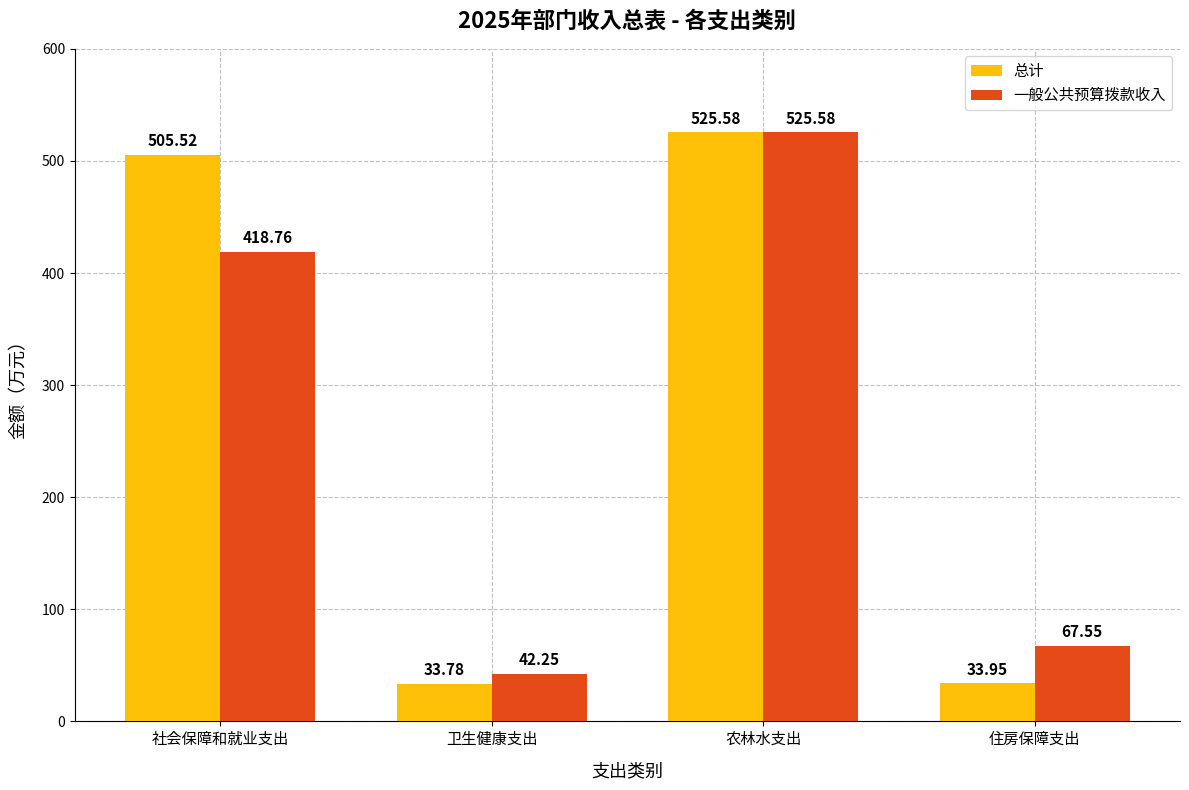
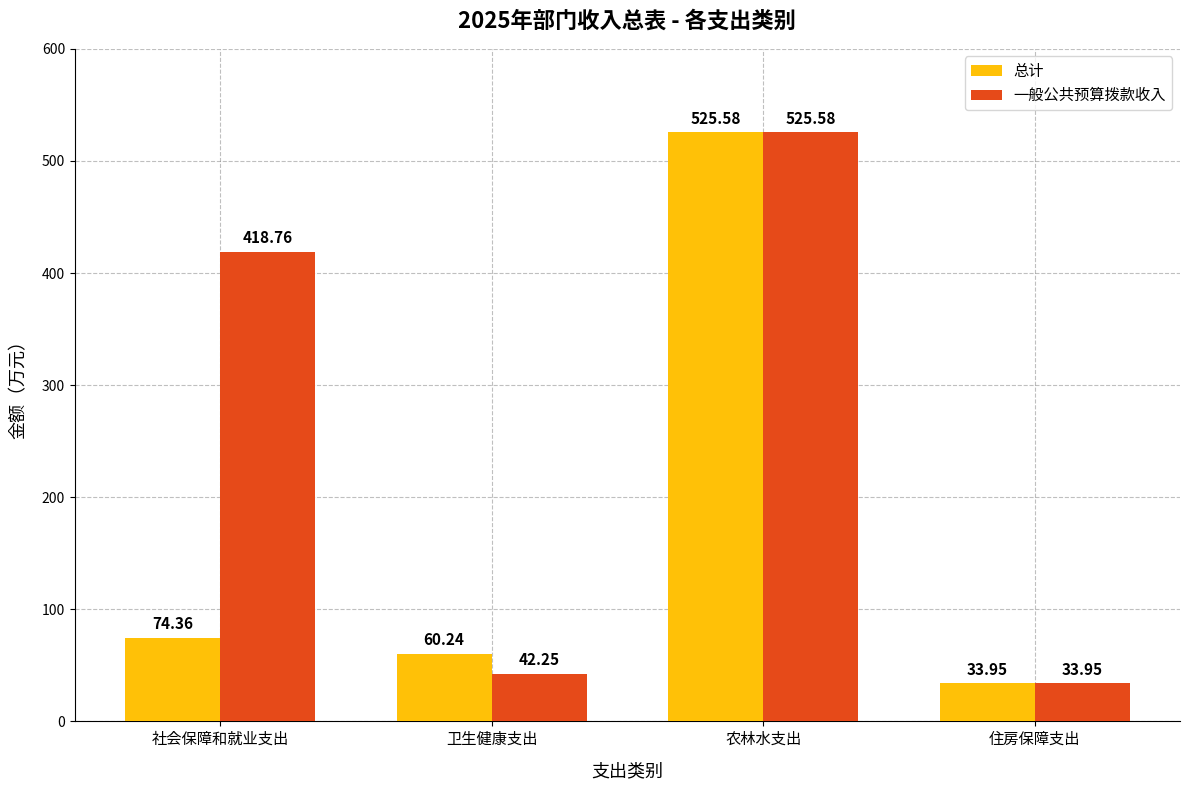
  {
    "总计": {
-     "社会保障和就业支出": 505.52,
-     "卫生健康支出": 33.78,
+     "社会保障和就业支出": 74.36,
+     "卫生健康支出": 60.24,
      "农林水支出": 525.58,
      "住房保障支出": 33.95
    },
    "一般公共预算拨款收入": {
      "社会保障和就业支出": 418.76,
      "卫生健康支出": 42.25,
      "农林水支出": 525.58,
-     "住房保障支出": 67.55
+     "住房保障支出": 33.95
    }
  }
